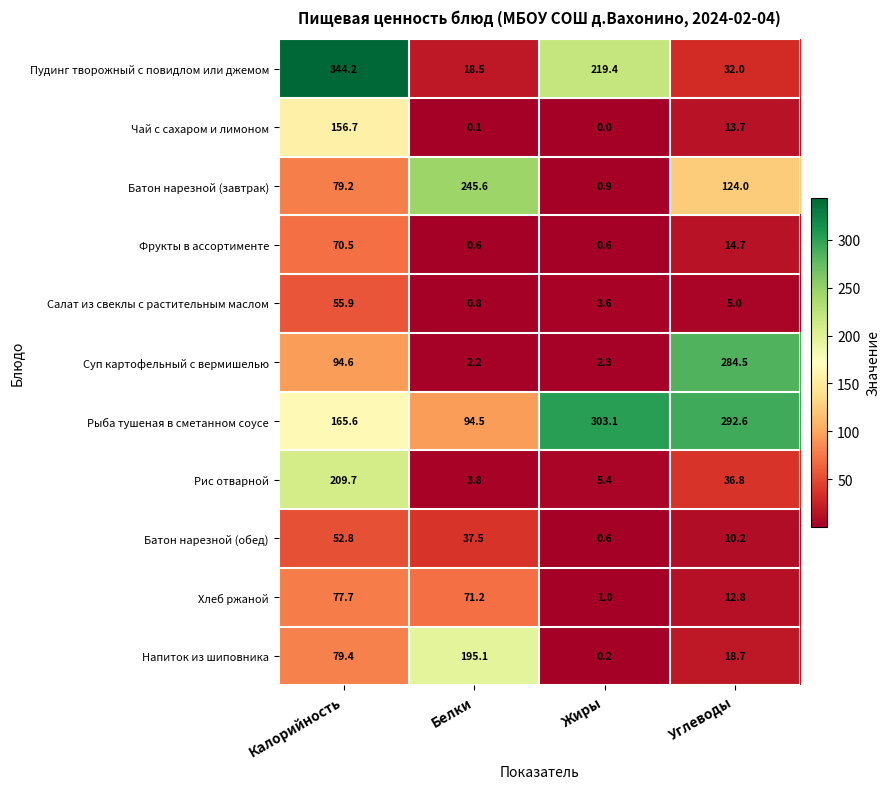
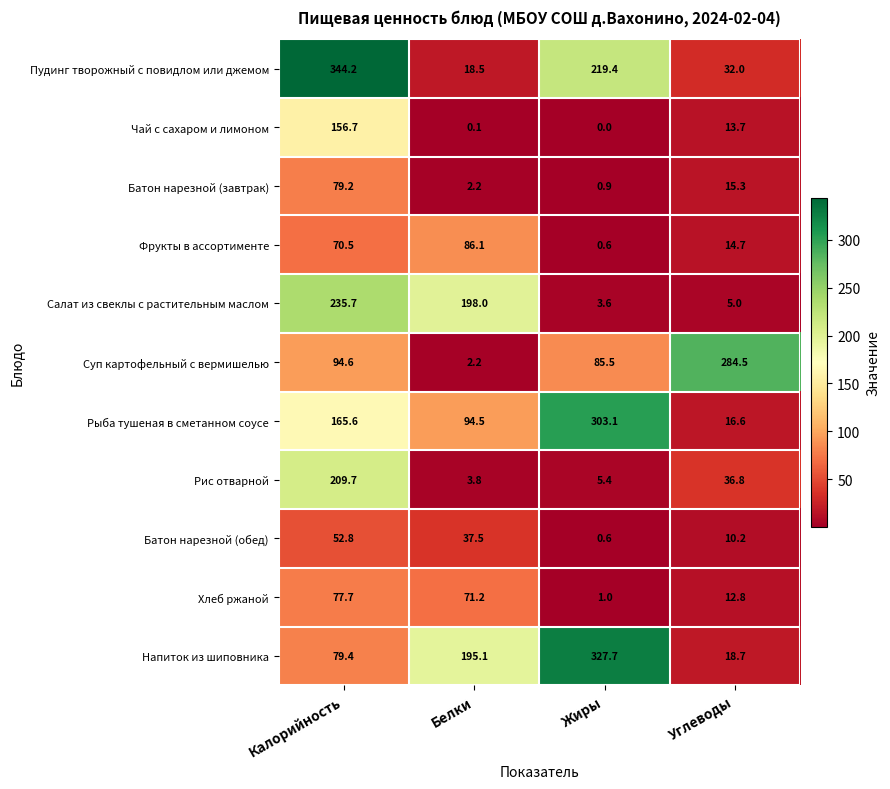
  {
    "Пудинг творожный с повидлом или джемом": {
      "Калорийность": 344.2,
      "Белки": 18.5,
      "Жиры": 219.4,
      "Углеводы": 32.0
    },
    "Чай с сахаром и лимоном": {
      "Калорийность": 156.7,
      "Белки": 0.1,
      "Жиры": 0.0,
      "Углеводы": 13.7
    },
    "Батон нарезной (завтрак)": {
      "Калорийность": 79.2,
-     "Белки": 245.6,
+     "Белки": 2.2,
      "Жиры": 0.9,
-     "Углеводы": 124.0
+     "Углеводы": 15.3
    },
    "Фрукты в ассортименте": {
      "Калорийность": 70.5,
-     "Белки": 0.6,
+     "Белки": 86.1,
      "Жиры": 0.6,
      "Углеводы": 14.7
    },
    "Салат из свеклы с растительным маслом": {
-     "Калорийность": 55.9,
-     "Белки": 0.8,
+     "Калорийность": 235.7,
+     "Белки": 198.0,
      "Жиры": 3.6,
      "Углеводы": 5.0
    },
    "Суп картофельный с вермишелью": {
      "Калорийность": 94.6,
      "Белки": 2.2,
-     "Жиры": 2.3,
+     "Жиры": 85.5,
      "Углеводы": 284.5
    },
    "Рыба тушеная в сметанном соусе": {
      "Калорийность": 165.6,
      "Белки": 94.5,
      "Жиры": 303.1,
-     "Углеводы": 292.6
+     "Углеводы": 16.6
    },
    "Рис отварной": {
      "Калорийность": 209.7,
      "Белки": 3.8,
      "Жиры": 5.4,
      "Углеводы": 36.8
    },
    "Батон нарезной (обед)": {
      "Калорийность": 52.8,
      "Белки": 37.5,
      "Жиры": 0.6,
      "Углеводы": 10.2
    },
    "Хлеб ржаной": {
      "Калорийность": 77.7,
      "Белки": 71.2,
      "Жиры": 1.0,
      "Углеводы": 12.8
    },
    "Напиток из шиповника": {
      "Калорийность": 79.4,
      "Белки": 195.1,
-     "Жиры": 0.2,
+     "Жиры": 327.7,
      "Углеводы": 18.7
    }
  }
